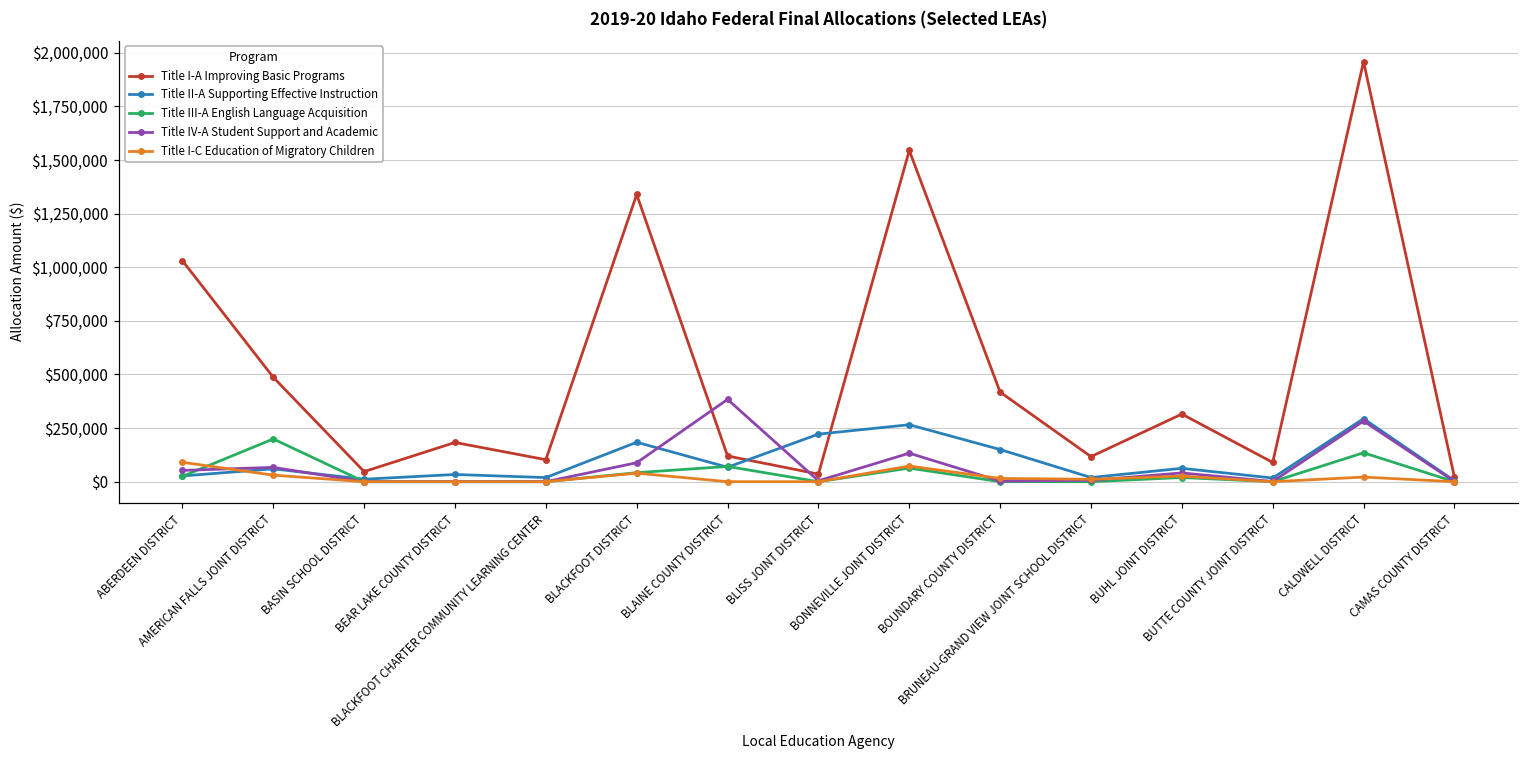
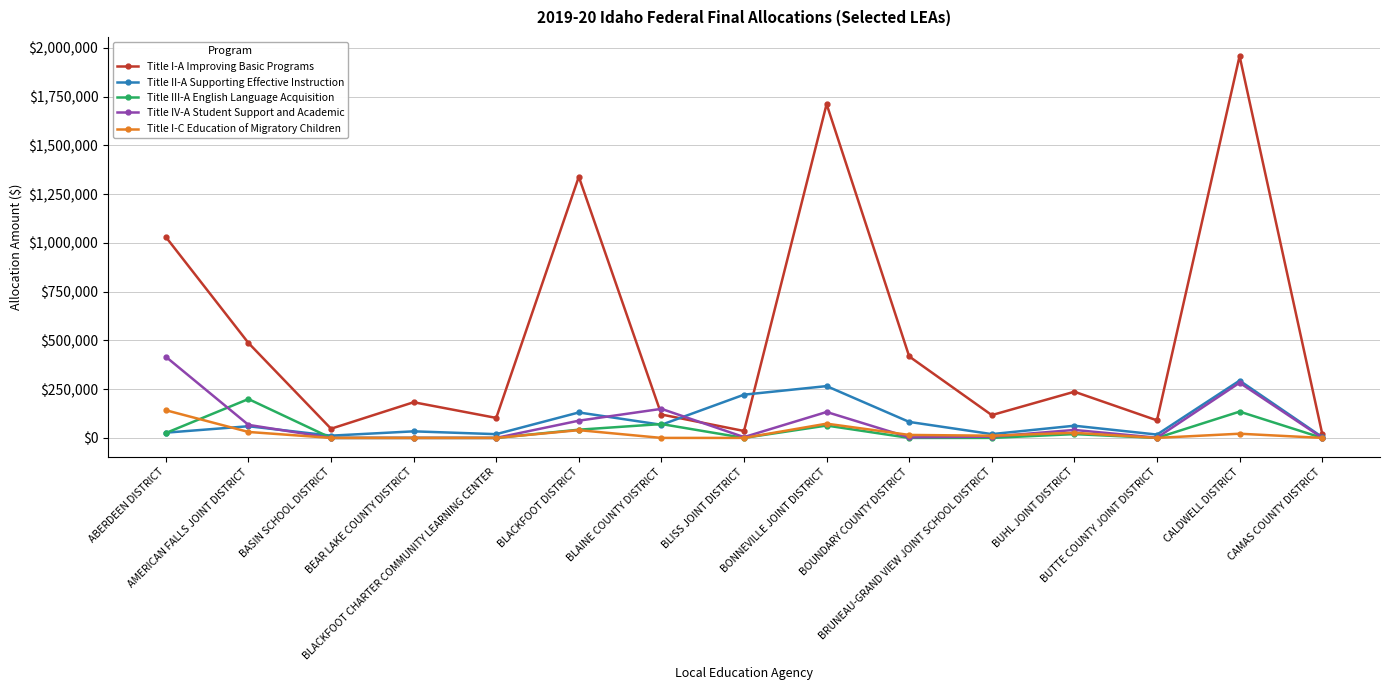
  {
    "Title I-A Improving Basic Programs": {
      "ABERDEEN DISTRICT": "$1,030,000",
      "AMERICAN FALLS JOINT DISTRICT": "$490,000",
      "BASIN SCHOOL DISTRICT": "$50,000",
      "BEAR LAKE COUNTY DISTRICT": "$180,000",
      "BLACKFOOT CHARTER COMMUNITY LEARNING CENTER": "$100,000",
      "BLACKFOOT DISTRICT": "$1,340,000",
      "BLAINE COUNTY DISTRICT": "$120,000",
      "BLISS JOINT DISTRICT": "$40,000",
-     "BONNEVILLE JOINT DISTRICT": "$1,540,000",
+     "BONNEVILLE JOINT DISTRICT": "$1,710,000",
      "BOUNDARY COUNTY DISTRICT": "$420,000",
      "BRUNEAU-GRAND VIEW JOINT SCHOOL DISTRICT": "$120,000",
-     "BUHL JOINT DISTRICT": "$320,000",
+     "BUHL JOINT DISTRICT": "$240,000",
      "BUTTE COUNTY JOINT DISTRICT": "$90,000",
      "CALDWELL DISTRICT": "$1,960,000",
      "CAMAS COUNTY DISTRICT": "$20,000"
    },
    "Title II-A Supporting Effective Instruction": {
      "BEAR LAKE COUNTY DISTRICT": "$30,000",
      "BLACKFOOT CHARTER COMMUNITY LEARNING CENTER": "$20,000",
-     "BLACKFOOT DISTRICT": "$180,000",
+     "BLACKFOOT DISTRICT": "$130,000",
      "BLISS JOINT DISTRICT": "$220,000",
      "BONNEVILLE JOINT DISTRICT": "$270,000",
-     "BOUNDARY COUNTY DISTRICT": "$150,000",
+     "BOUNDARY COUNTY DISTRICT": "$80,000",
      "BUHL JOINT DISTRICT": "$60,000",
      "BUTTE COUNTY JOINT DISTRICT": "$20,000"
    },
    "Title III-A English Language Acquisition": {
      "AMERICAN FALLS JOINT DISTRICT": "$200,000",
      "CALDWELL DISTRICT": "$130,000"
    },
    "Title IV-A Student Support and Academic": {
-     "ABERDEEN DISTRICT": "$50,000",
+     "ABERDEEN DISTRICT": "$420,000",
      "BLACKFOOT DISTRICT": "$90,000",
-     "BLAINE COUNTY DISTRICT": "$380,000",
+     "BLAINE COUNTY DISTRICT": "$150,000",
      "BONNEVILLE JOINT DISTRICT": "$130,000",
      "BUHL JOINT DISTRICT": "$40,000"
    },
    "Title I-C Education of Migratory Children": {
-     "ABERDEEN DISTRICT": "$90,000",
+     "ABERDEEN DISTRICT": "$140,000",
      "AMERICAN FALLS JOINT DISTRICT": "$30,000",
      "BLAINE COUNTY DISTRICT": "$0",
      "CALDWELL DISTRICT": "$20,000"
    }
  }
